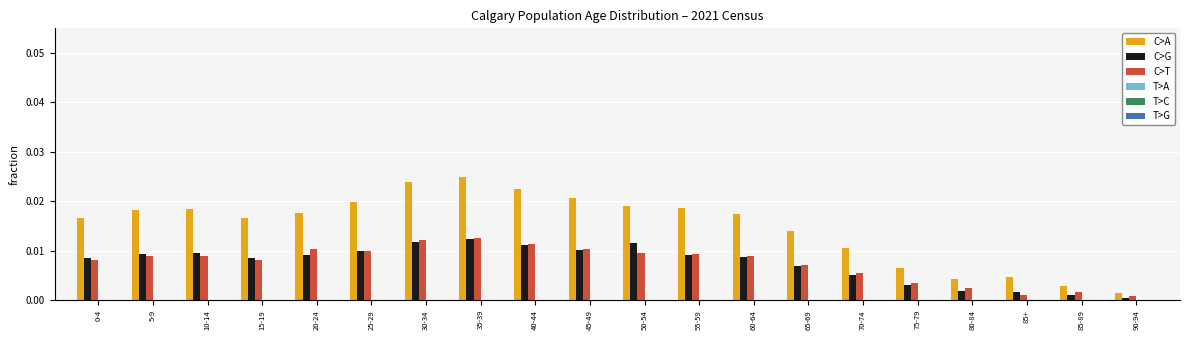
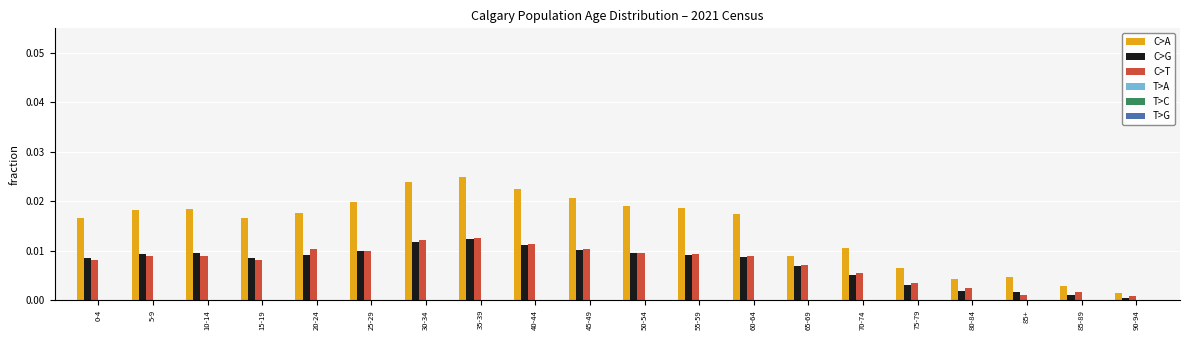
  {
    "C>A": {
      "0-4": 0.017,
      "5-9": 0.018,
      "10-14": 0.018,
      "15-19": 0.017,
      "20-24": 0.018,
      "25-29": 0.020,
      "30-34": 0.024,
      "35-39": 0.025,
      "40-44": 0.023,
      "45-49": 0.021,
      "50-54": 0.019,
      "55-59": 0.019,
      "60-64": 0.018,
-     "65-69": 0.014,
+     "65-69": 0.009,
      "70-74": 0.010,
      "75-79": 0.007,
      "80-84": 0.004,
      "85+": 0.005,
      "85-89": 0.003,
      "90-94": 0.001
    },
    "C>G": {
      "0-4": 0.009,
      "5-9": 0.009,
      "10-14": 0.009,
      "15-19": 0.009,
      "20-24": 0.009,
      "25-29": 0.010,
      "30-34": 0.012,
      "35-39": 0.012,
      "40-44": 0.011,
      "45-49": 0.010,
-     "50-54": 0.012,
+     "50-54": 0.010,
      "55-59": 0.009,
      "60-64": 0.009,
      "65-69": 0.007,
      "70-74": 0.005,
      "75-79": 0.003,
      "80-84": 0.002,
      "85+": 0.002,
      "85-89": 0.001
    },
    "C>T": {
      "0-4": 0.008,
      "5-9": 0.009,
      "10-14": 0.009,
      "15-19": 0.008,
      "20-24": 0.010,
      "25-29": 0.010,
      "30-34": 0.012,
      "35-39": 0.013,
      "40-44": 0.011,
      "45-49": 0.010,
      "50-54": 0.010,
      "55-59": 0.009,
      "60-64": 0.009,
      "65-69": 0.007,
      "70-74": 0.005,
      "75-79": 0.003,
      "80-84": 0.002,
      "85+": 0.001,
      "85-89": 0.002,
      "90-94": 0.001
    },
    "T>G": {
      "90-94": 0.000
    }
  }
